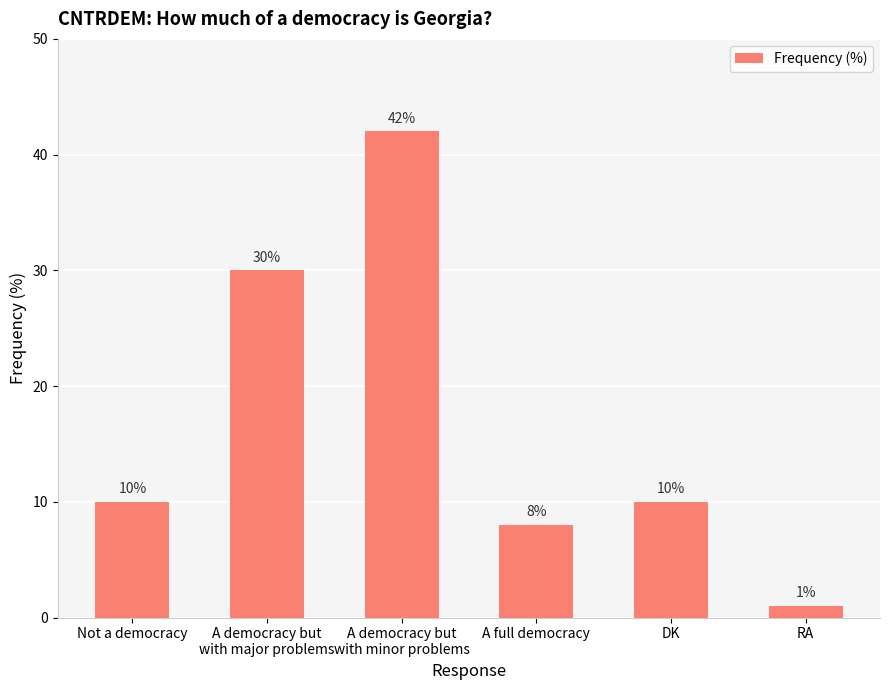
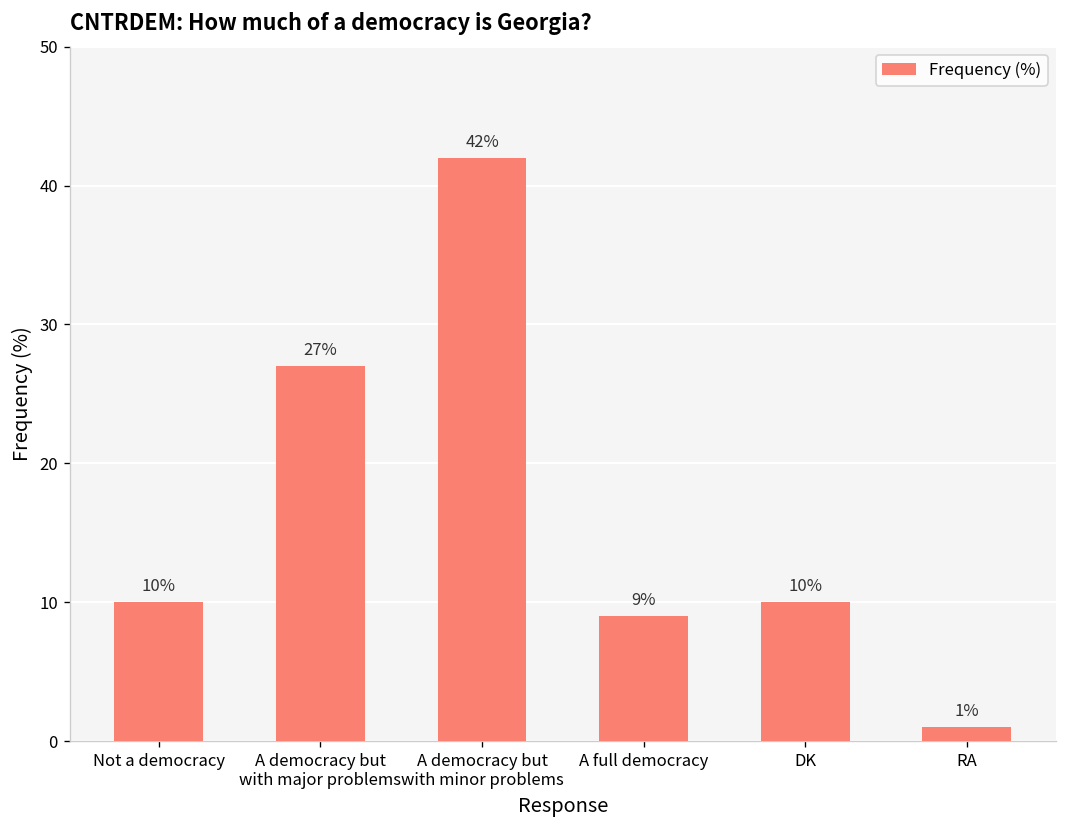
  {
    "Not a democracy": "10%",
-   "A democracy but with major problems": "30%",
+   "A democracy but with major problems": "27%",
    "A democracy but with minor problems": "42%",
-   "A full democracy": "8%",
+   "A full democracy": "9%",
    "DK": "10%",
    "RA": "1%"
  }
